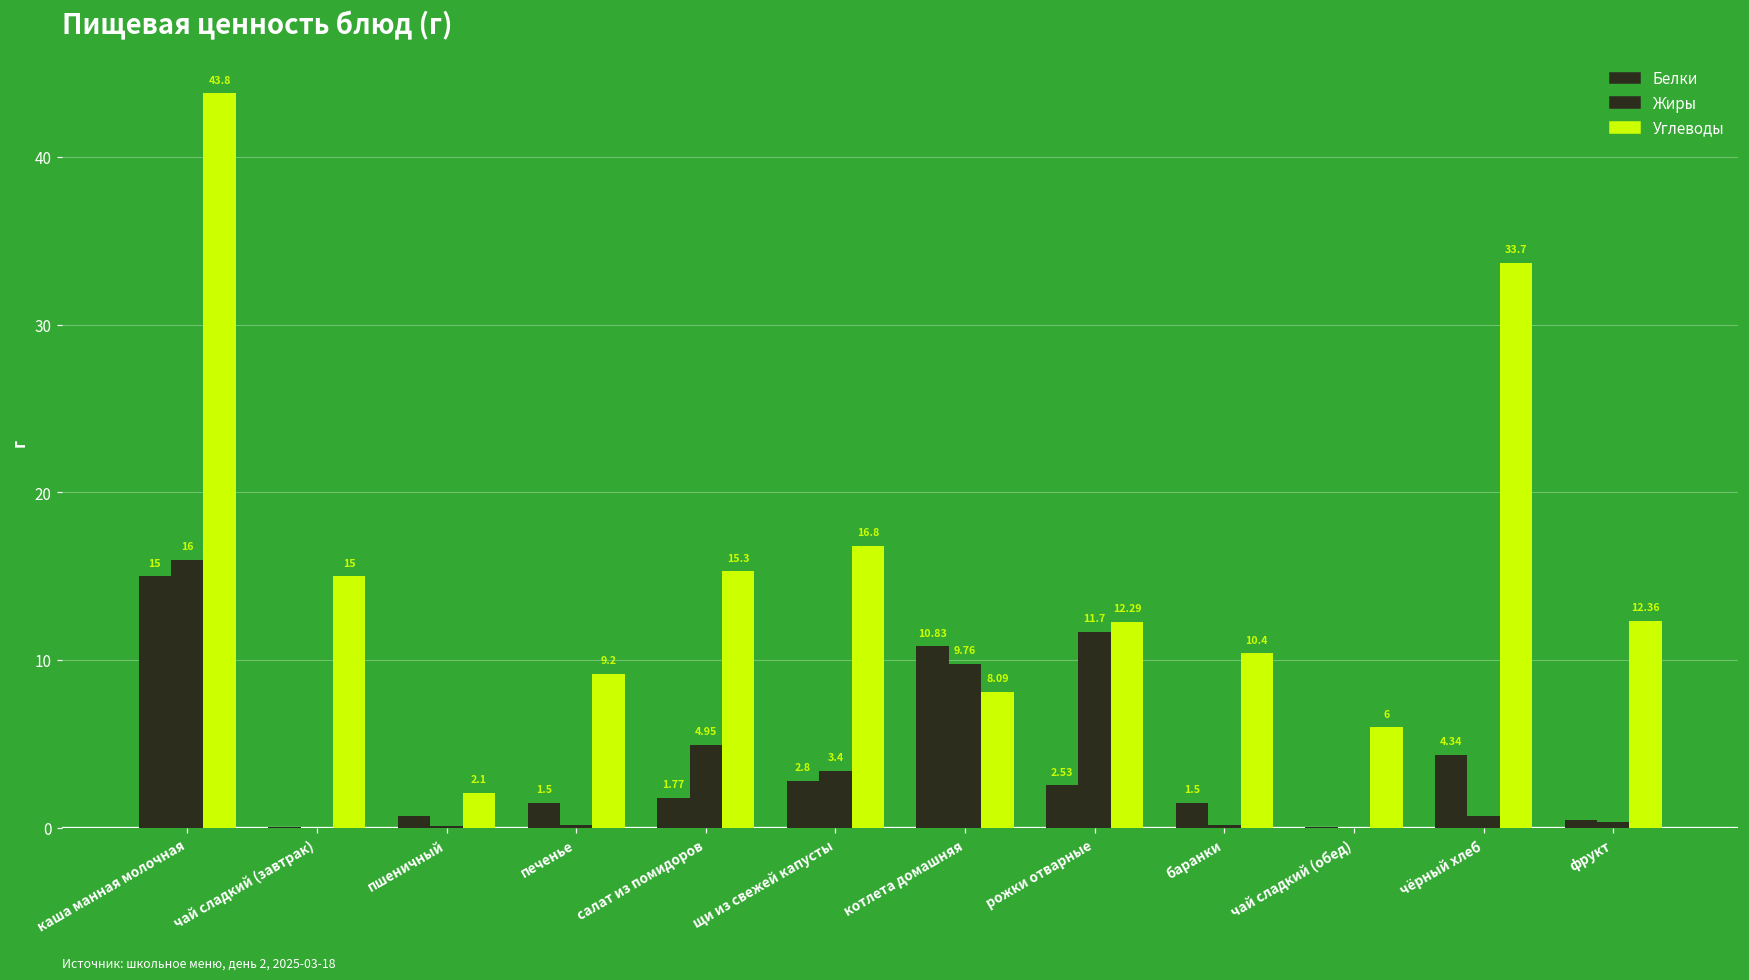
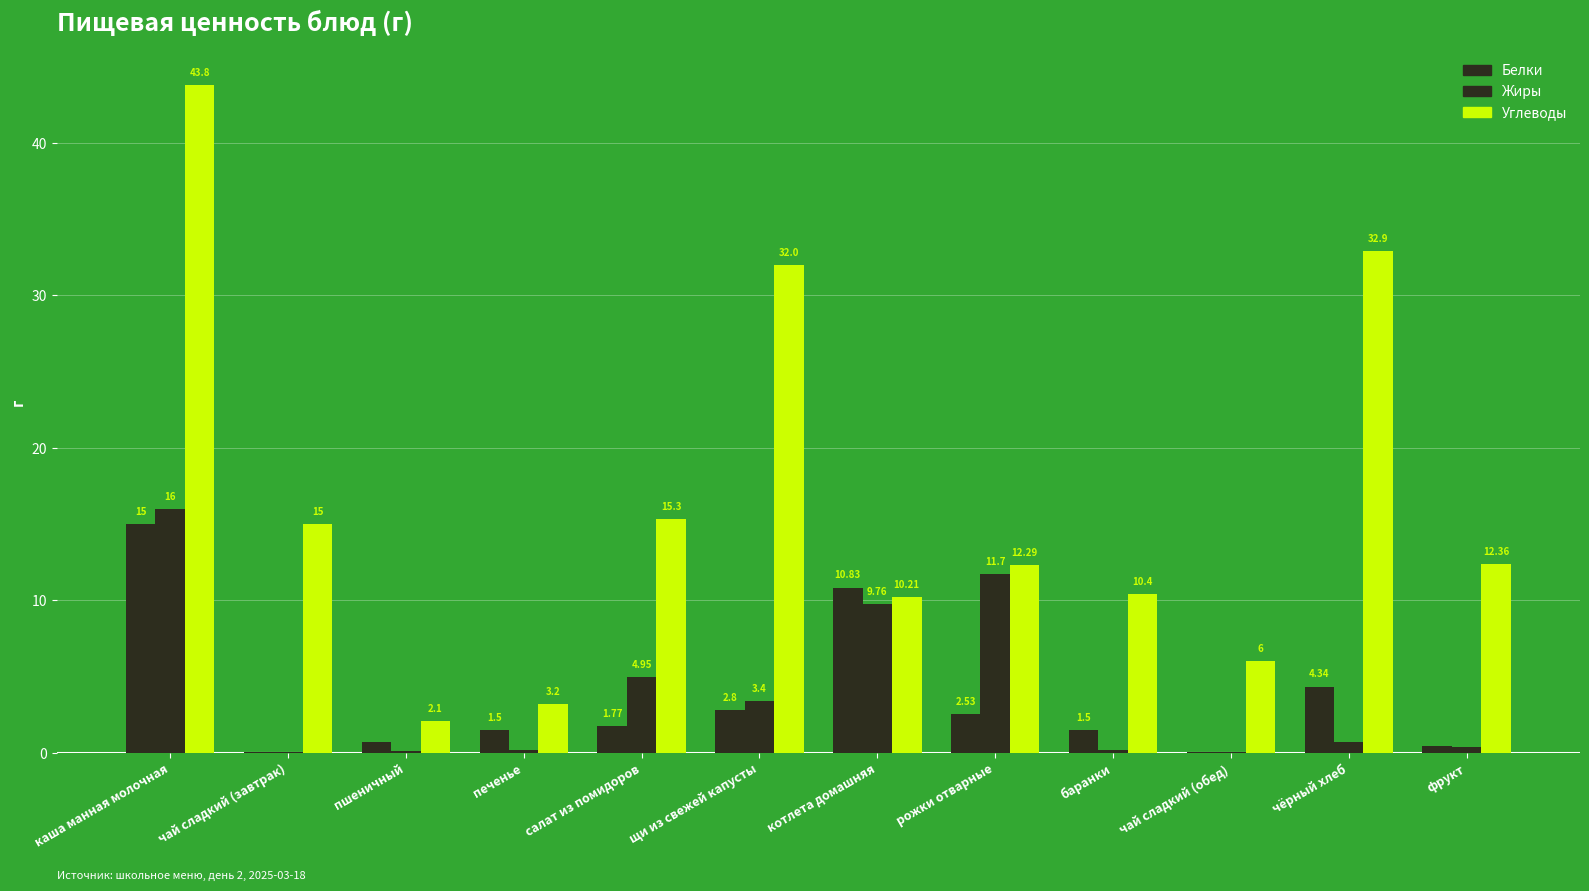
  {
    "Углеводы": {
      "каша манная молочная": 43.8,
      "чай сладкий (завтрак)": 15,
      "пшеничный": 2.1,
-     "печенье": 9.2,
+     "печенье": 3.2,
      "салат из помидоров": 15.3,
-     "щи из свежей капусты": 16.8,
-     "котлета домашняя": 8.09,
+     "щи из свежей капусты": 32.0,
+     "котлета домашняя": 10.21,
      "рожки отварные": 12.29,
      "баранки": 10.4,
      "чай сладкий (обед)": 6,
-     "чёрный хлеб": 33.7,
+     "чёрный хлеб": 32.9,
      "фрукт": 12.36
    }
  }
